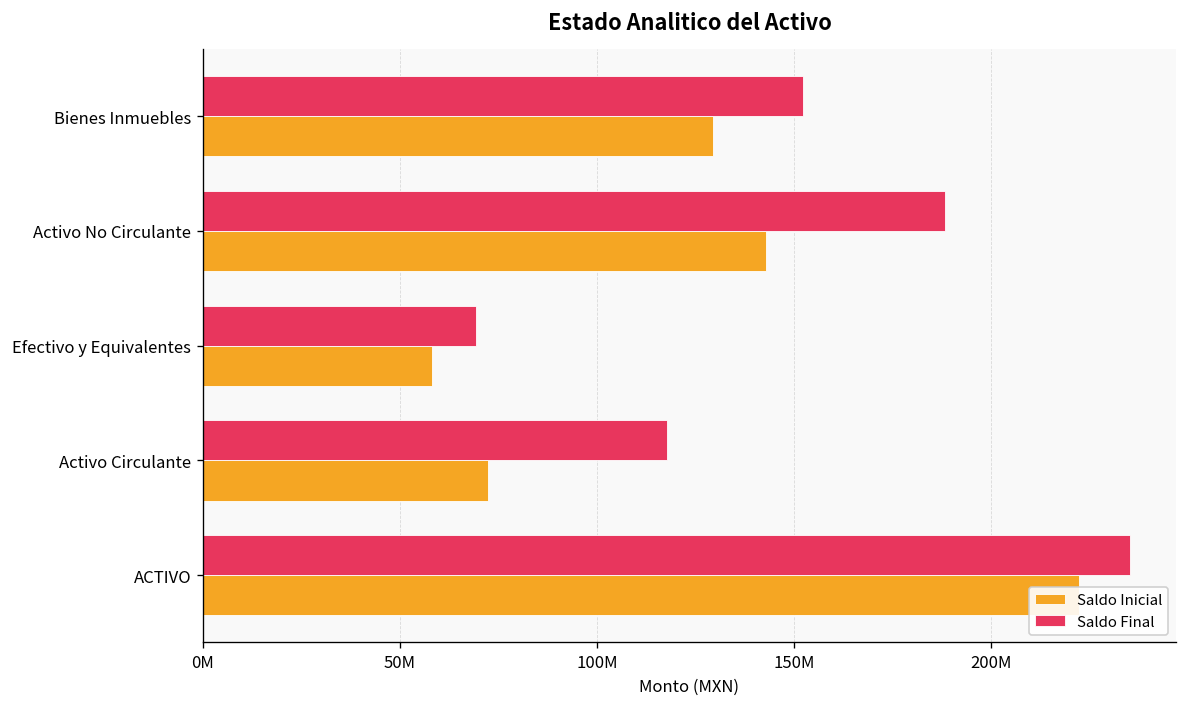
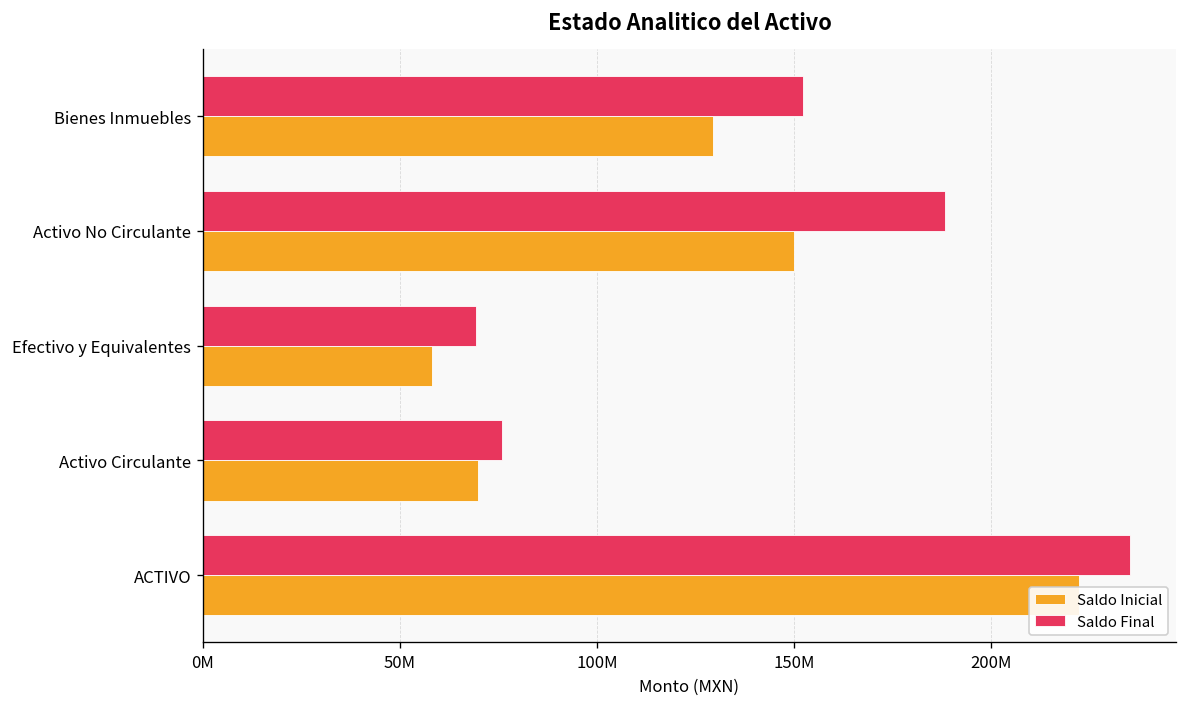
  {
    "Saldo Inicial": {
      "Bienes Inmuebles": 129000000,
-     "Activo No Circulante": 143000000,
+     "Activo No Circulante": 150000000,
      "Efectivo y Equivalentes": 58000000,
-     "Activo Circulante": 72000000
+     "Activo Circulante": 70000000
    },
    "Saldo Final": {
      "Bienes Inmuebles": 152000000,
      "Activo No Circulante": 188000000,
      "Efectivo y Equivalentes": 69000000,
-     "Activo Circulante": 118000000,
+     "Activo Circulante": 76000000,
      "ACTIVO": 235000000
    }
  }
